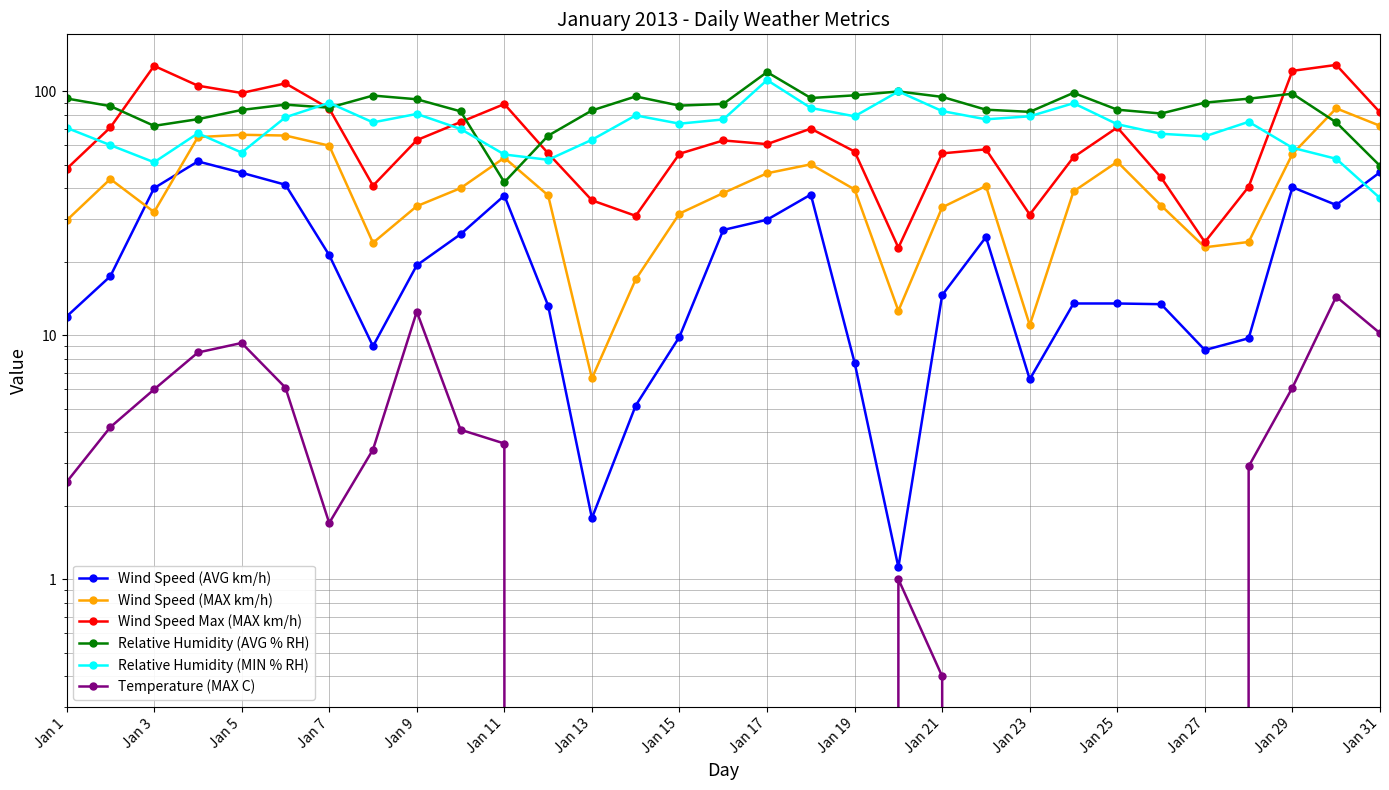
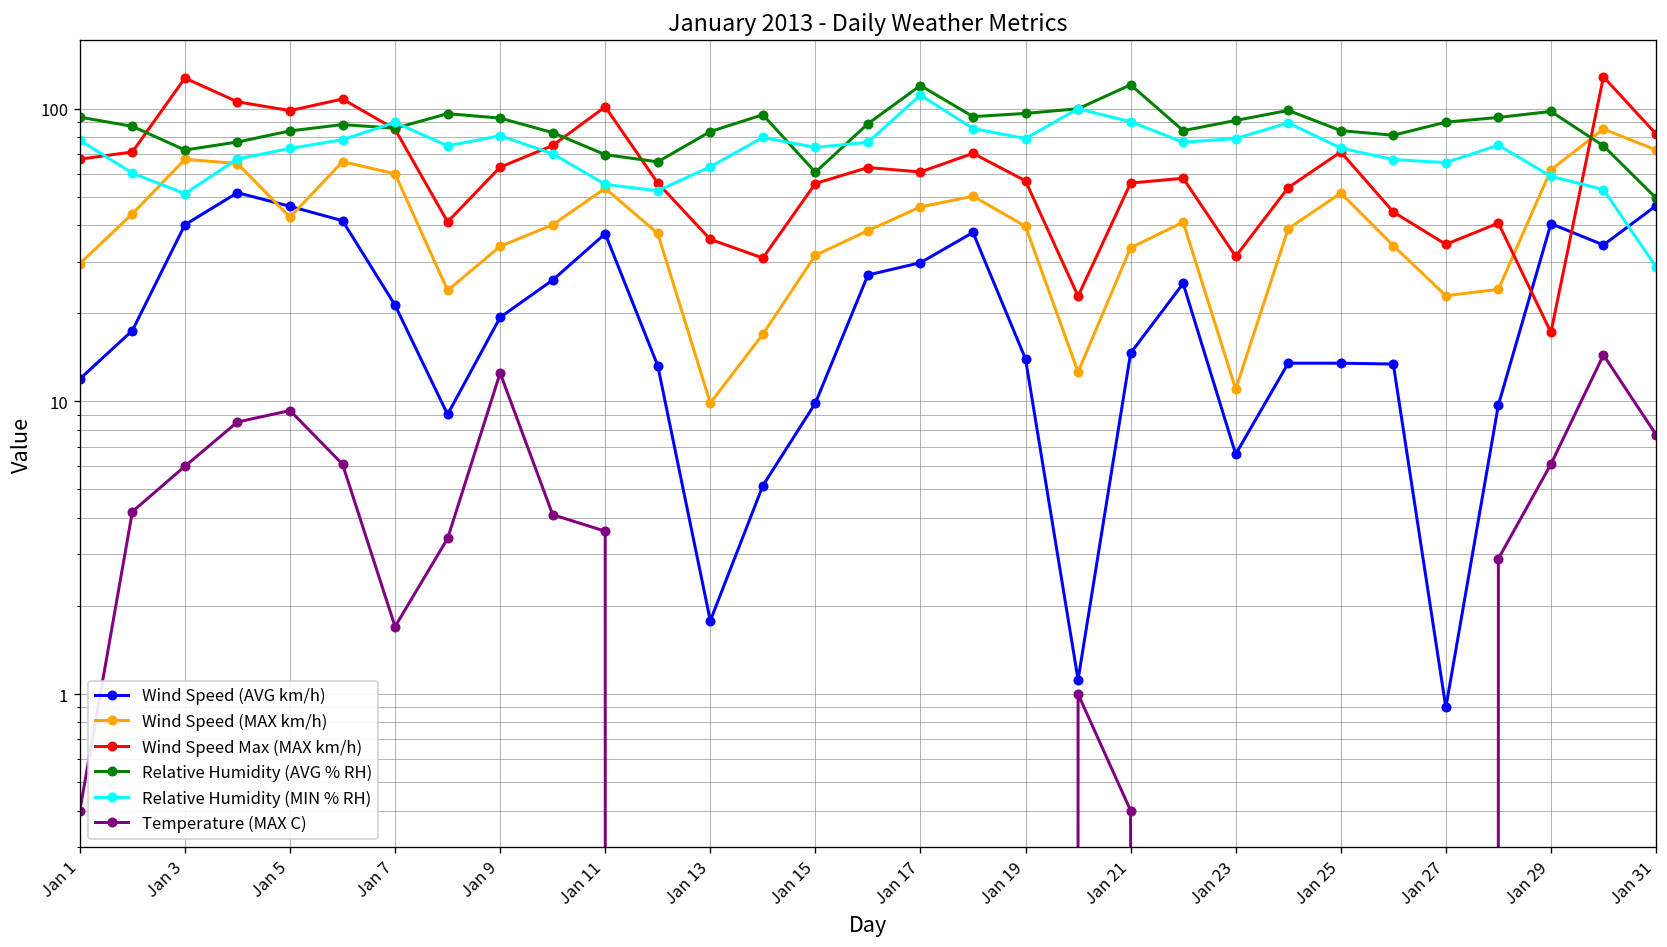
  {
    "Wind Speed (AVG km/h)": {
      "Jan 1": 12,
      "Jan 3": 40,
      "Jan 5": 46,
      "Jan 7": 21,
      "Jan 9": 19,
      "Jan 11": 37,
      "Jan 13": 1.8,
      "Jan 15": 9.9,
      "Jan 17": 30,
-     "Jan 19": 7.7,
+     "Jan 19": 14,
      "Jan 21": 15,
      "Jan 23": 6.6,
      "Jan 25": 14,
-     "Jan 27": 8.7,
+     "Jan 27": 0.9,
      "Jan 29": 40,
      "Jan 31": 47
    },
    "Wind Speed (MAX km/h)": {
      "Jan 1": 30,
-     "Jan 3": 32,
-     "Jan 5": 66,
+     "Jan 3": 67,
+     "Jan 5": 43,
      "Jan 7": 60,
      "Jan 9": 34,
      "Jan 11": 53,
-     "Jan 13": 6.7,
+     "Jan 13": 9.9,
      "Jan 15": 32,
      "Jan 17": 46,
      "Jan 19": 40,
      "Jan 21": 33,
      "Jan 23": 11,
      "Jan 25": 51,
      "Jan 27": 23,
-     "Jan 29": 55,
+     "Jan 29": 62,
      "Jan 31": 72
    },
    "Wind Speed Max (MAX km/h)": {
-     "Jan 1": 48,
+     "Jan 1": 67,
      "Jan 3": 130,
      "Jan 5": 98,
      "Jan 9": 63,
-     "Jan 11": 89,
+     "Jan 11": 101,
      "Jan 13": 36,
      "Jan 15": 55,
      "Jan 17": 61,
      "Jan 19": 57,
      "Jan 21": 56,
      "Jan 23": 31,
      "Jan 25": 71,
-     "Jan 27": 24,
-     "Jan 29": 120,
+     "Jan 27": 34,
+     "Jan 29": 17,
      "Jan 31": 82
    },
    "Relative Humidity (AVG % RH)": {
      "Jan 1": 94,
      "Jan 3": 72,
      "Jan 5": 84,
      "Jan 9": 93,
-     "Jan 11": 42,
+     "Jan 11": 70,
      "Jan 13": 84,
-     "Jan 15": 87,
+     "Jan 15": 61,
      "Jan 17": 120,
      "Jan 19": 96,
-     "Jan 21": 95,
-     "Jan 23": 82,
+     "Jan 21": 120,
+     "Jan 23": 91,
      "Jan 25": 84,
      "Jan 27": 90,
      "Jan 29": 98,
      "Jan 31": 50
    },
    "Relative Humidity (MIN % RH)": {
-     "Jan 1": 71,
+     "Jan 1": 78,
      "Jan 3": 51,
-     "Jan 5": 56,
+     "Jan 5": 73,
      "Jan 7": 90,
      "Jan 9": 81,
      "Jan 11": 55,
      "Jan 13": 63,
      "Jan 15": 74,
      "Jan 17": 110,
      "Jan 19": 79,
-     "Jan 21": 83,
+     "Jan 21": 90,
      "Jan 23": 79,
      "Jan 25": 73,
      "Jan 27": 65,
      "Jan 29": 59,
-     "Jan 31": 37
+     "Jan 31": 29
    },
    "Temperature (MAX C)": {
-     "Jan 1": 2.5,
+     "Jan 1": 0.4,
      "Jan 3": 6.0,
      "Jan 5": 9.3,
      "Jan 7": 1.7,
      "Jan 9": 13,
      "Jan 11": 3.6,
      "Jan 21": 0.4,
      "Jan 29": 6.1,
-     "Jan 31": 10.2
+     "Jan 31": 7.7
    }
  }
